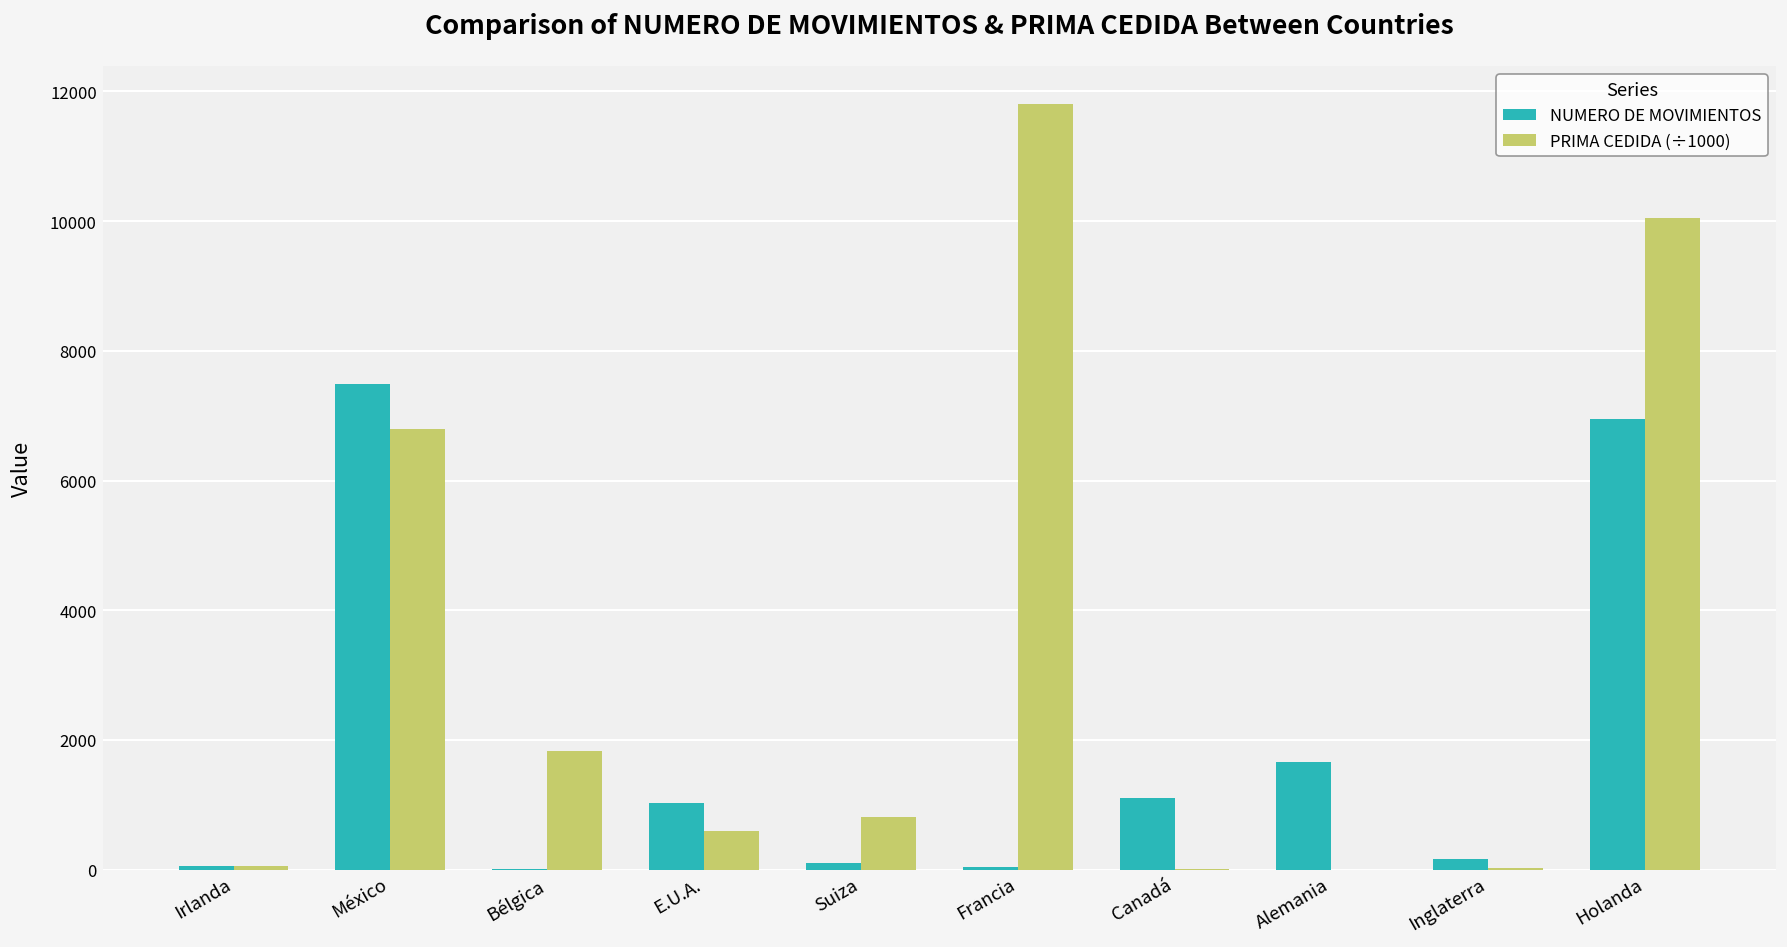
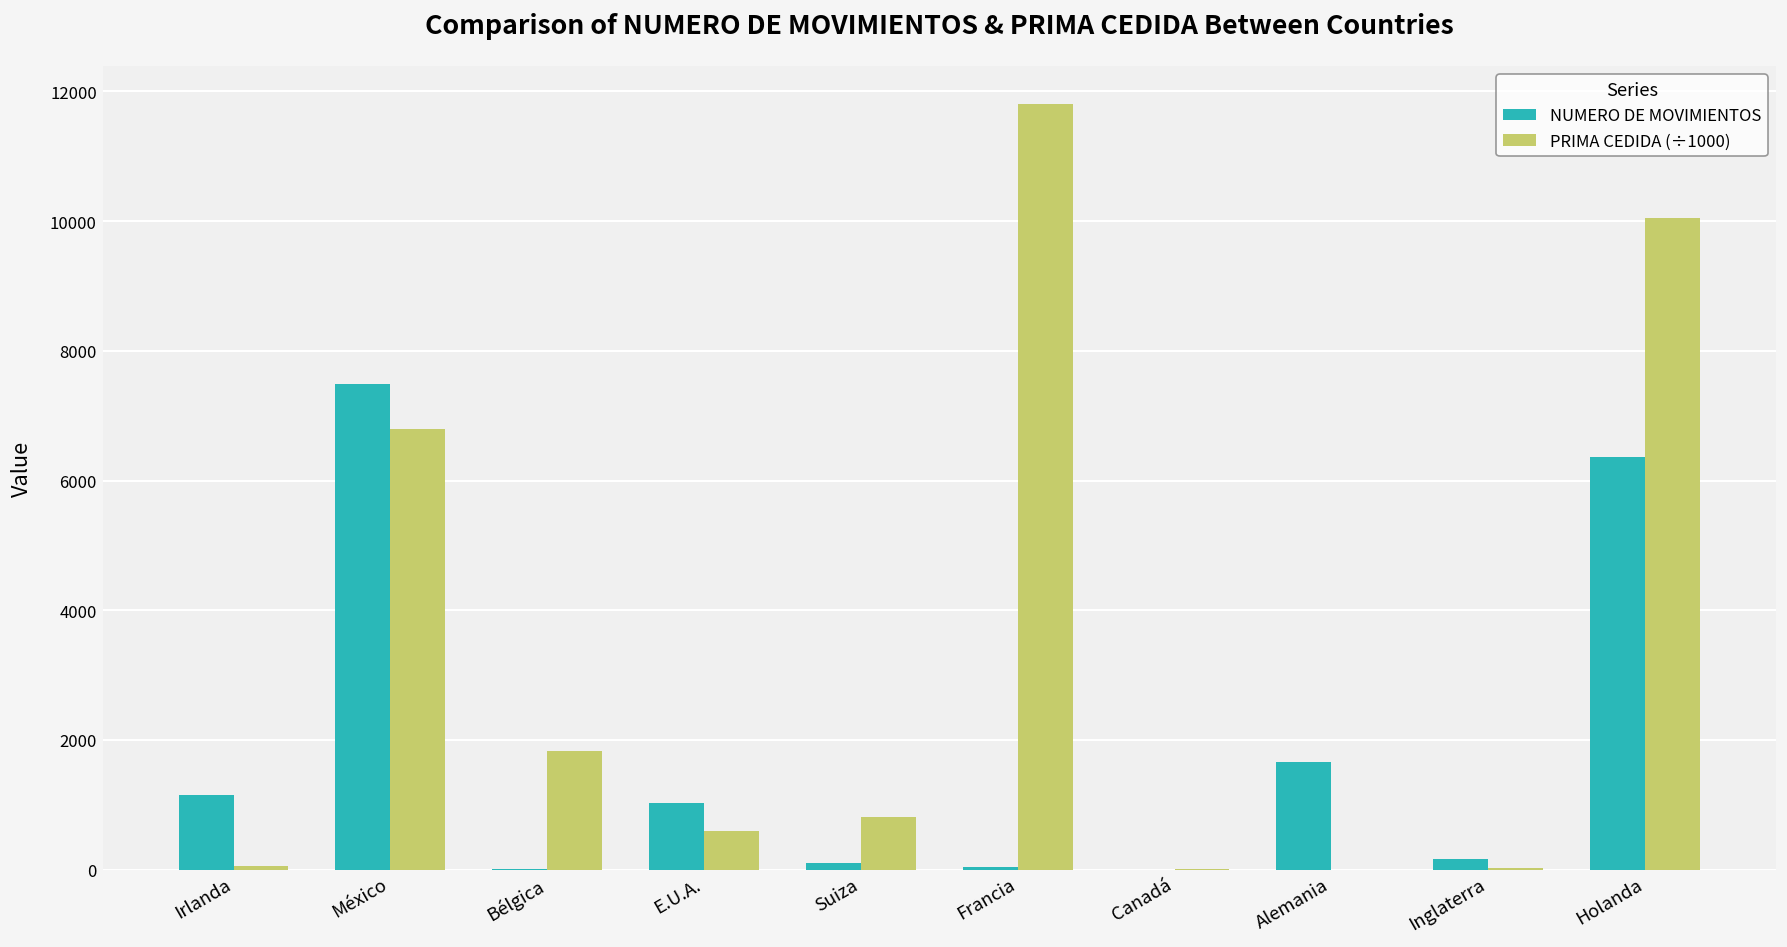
  {
    "NUMERO DE MOVIMIENTOS": {
-     "Irlanda": 100,
+     "Irlanda": 1100,
      "México": 7500,
      "E.U.A.": 1000,
      "Suiza": 100,
-     "Canadá": 1100,
+     "Canadá": 0,
      "Alemania": 1700,
      "Inglaterra": 200,
-     "Holanda": 6900
+     "Holanda": 6400
    },
    "PRIMA CEDIDA (÷1000)": {
      "Irlanda": 100,
      "México": 6800,
      "Bélgica": 1800,
      "E.U.A.": 600,
      "Suiza": 800,
      "Francia": 11800,
      "Holanda": 10100
    }
  }
